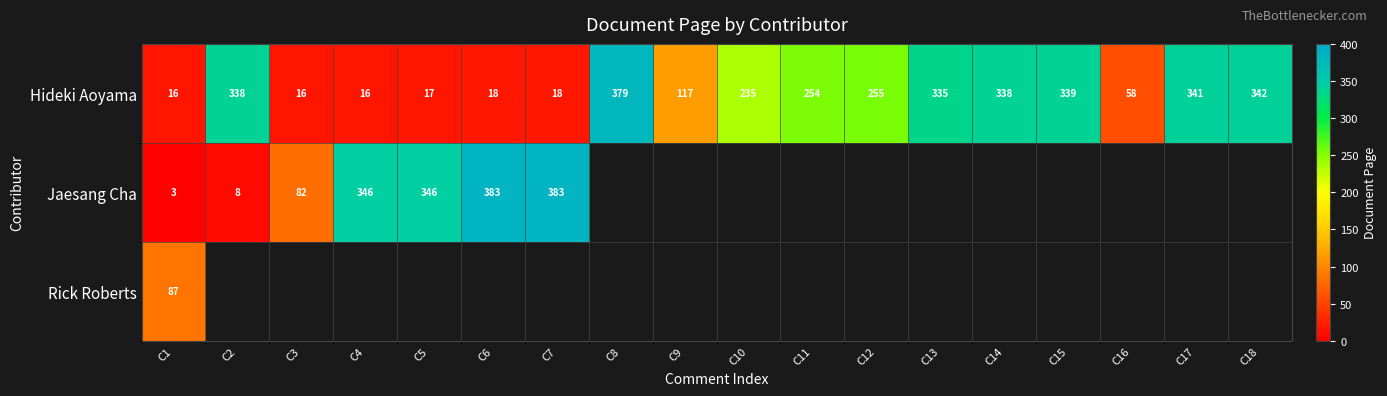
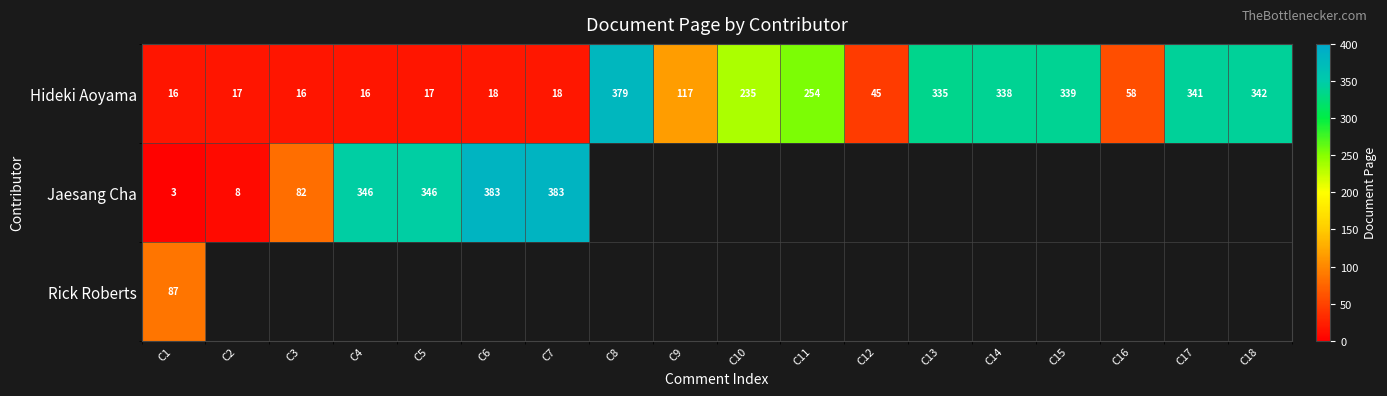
  {
    "Hideki Aoyama": {
      "C1": 16,
-     "C2": 338,
+     "C2": 17,
      "C3": 16,
      "C4": 16,
      "C5": 17,
      "C6": 18,
      "C7": 18,
      "C8": 379,
      "C9": 117,
      "C10": 235,
      "C11": 254,
-     "C12": 255,
+     "C12": 45,
      "C13": 335,
      "C14": 338,
      "C15": 339,
      "C16": 58,
      "C17": 341,
      "C18": 342
    },
    "Jaesang Cha": {
      "C1": 3,
      "C2": 8,
      "C3": 82,
      "C4": 346,
      "C5": 346,
      "C6": 383,
      "C7": 383
    },
    "Rick Roberts": {
      "C1": 87
    }
  }
